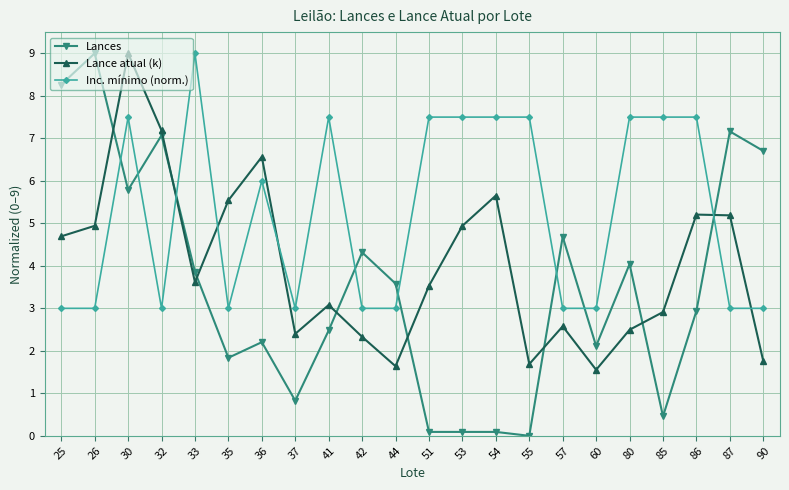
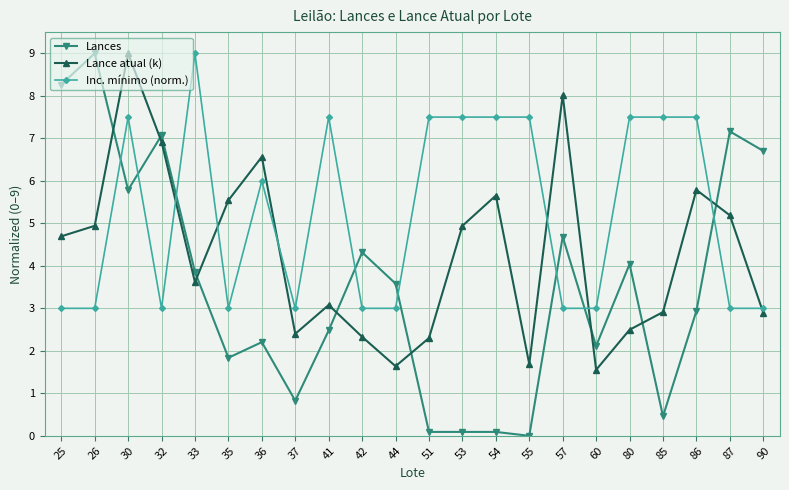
  {
    "Lance atual (k)": {
      "25": 4.7,
      "26": 4.9,
-     "32": 7.2,
+     "32": 6.9,
      "33": 3.6,
      "35": 5.5,
      "36": 6.6,
      "37": 2.4,
      "41": 3.1,
      "42": 2.3,
      "44": 1.6,
-     "51": 3.5,
+     "51": 2.3,
      "53": 4.9,
      "54": 5.7,
      "55": 1.7,
-     "57": 2.6,
+     "57": 8.0,
      "60": 1.6,
      "80": 2.5,
      "85": 2.9,
-     "86": 5.2,
+     "86": 5.8,
      "87": 5.2,
-     "90": 1.8
+     "90": 2.9
    }
  }
